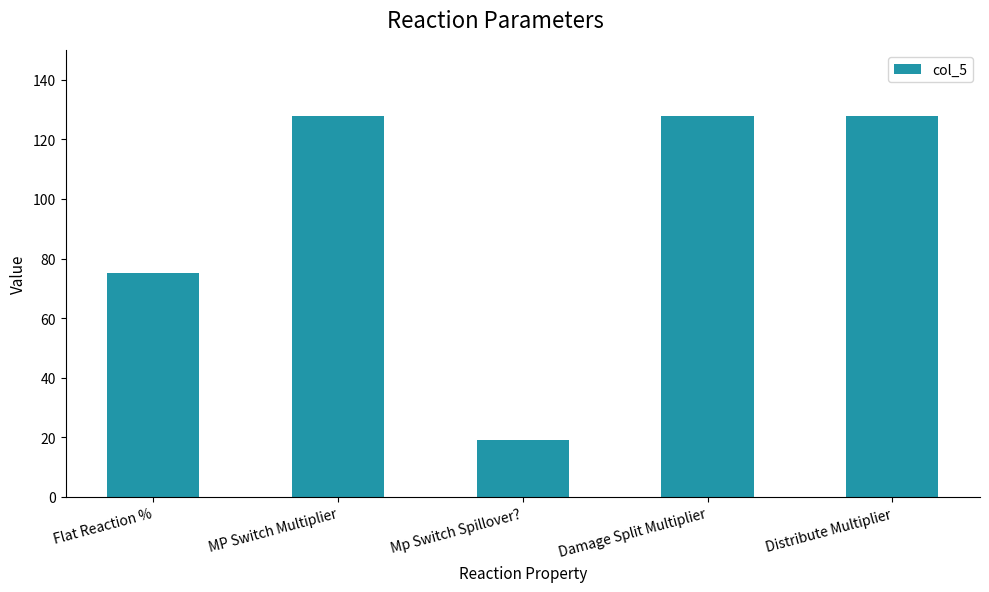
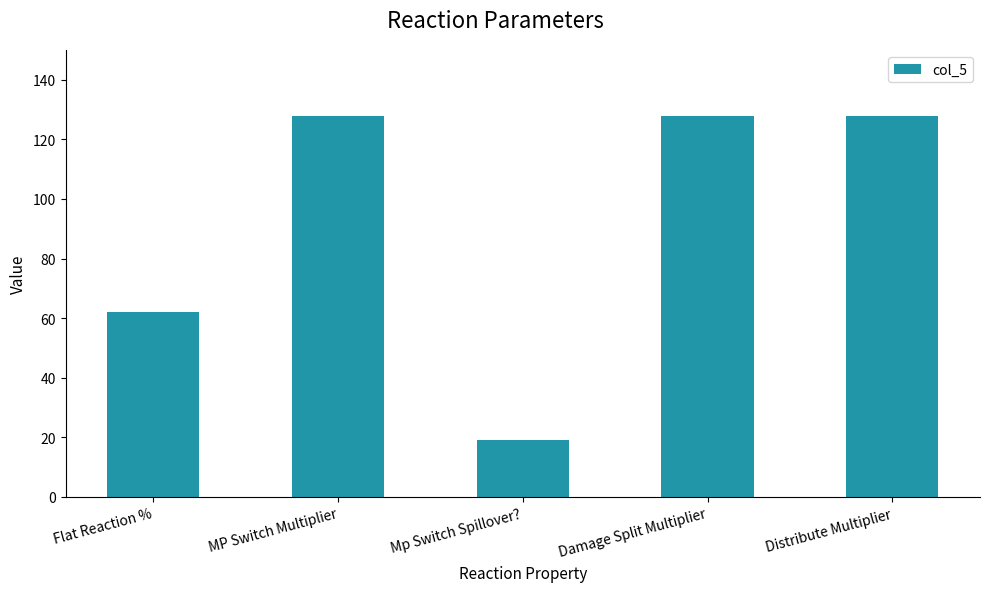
  {
-   "Flat Reaction %": 75,
+   "Flat Reaction %": 62,
    "MP Switch Multiplier": 128,
    "Mp Switch Spillover?": 19,
    "Damage Split Multiplier": 128,
    "Distribute Multiplier": 128
  }
